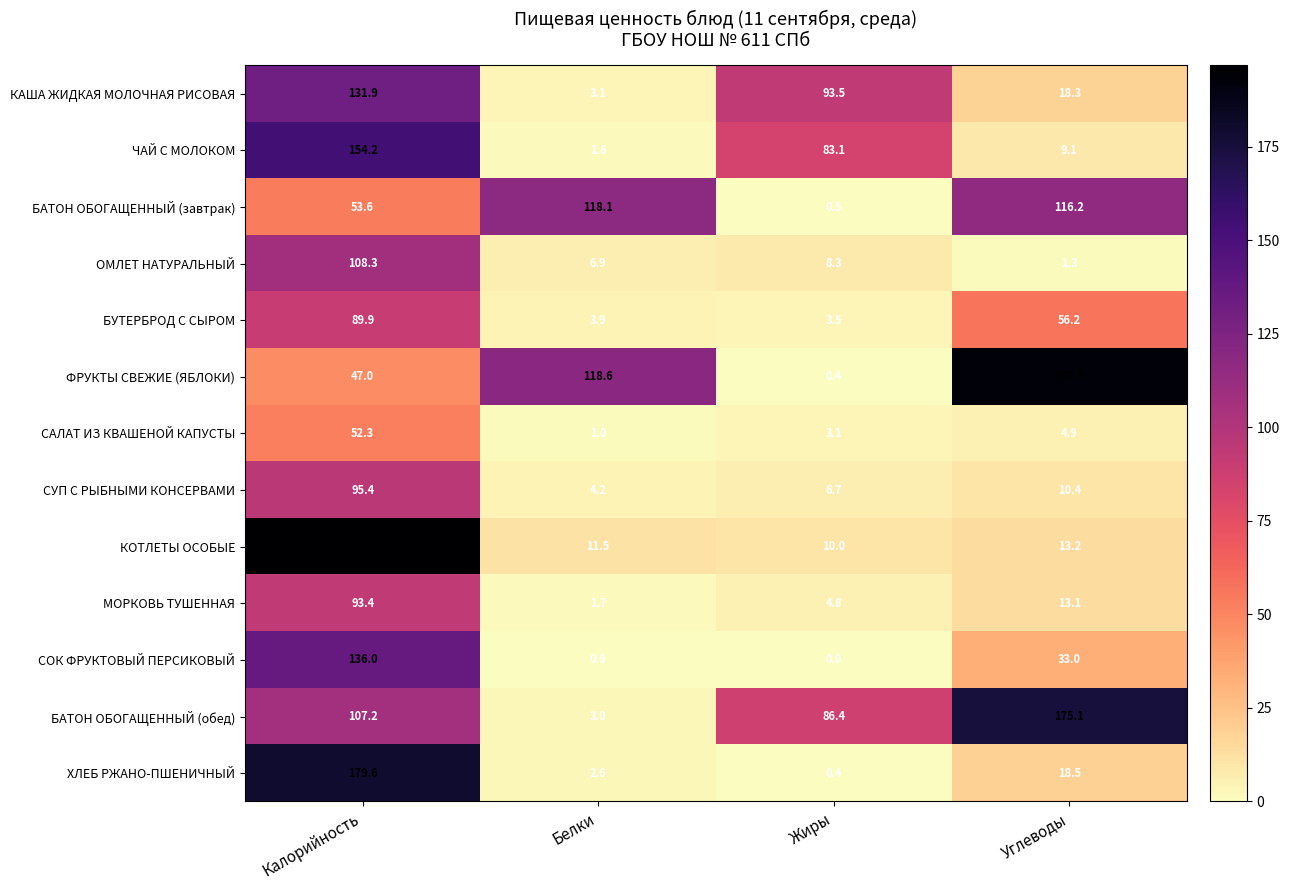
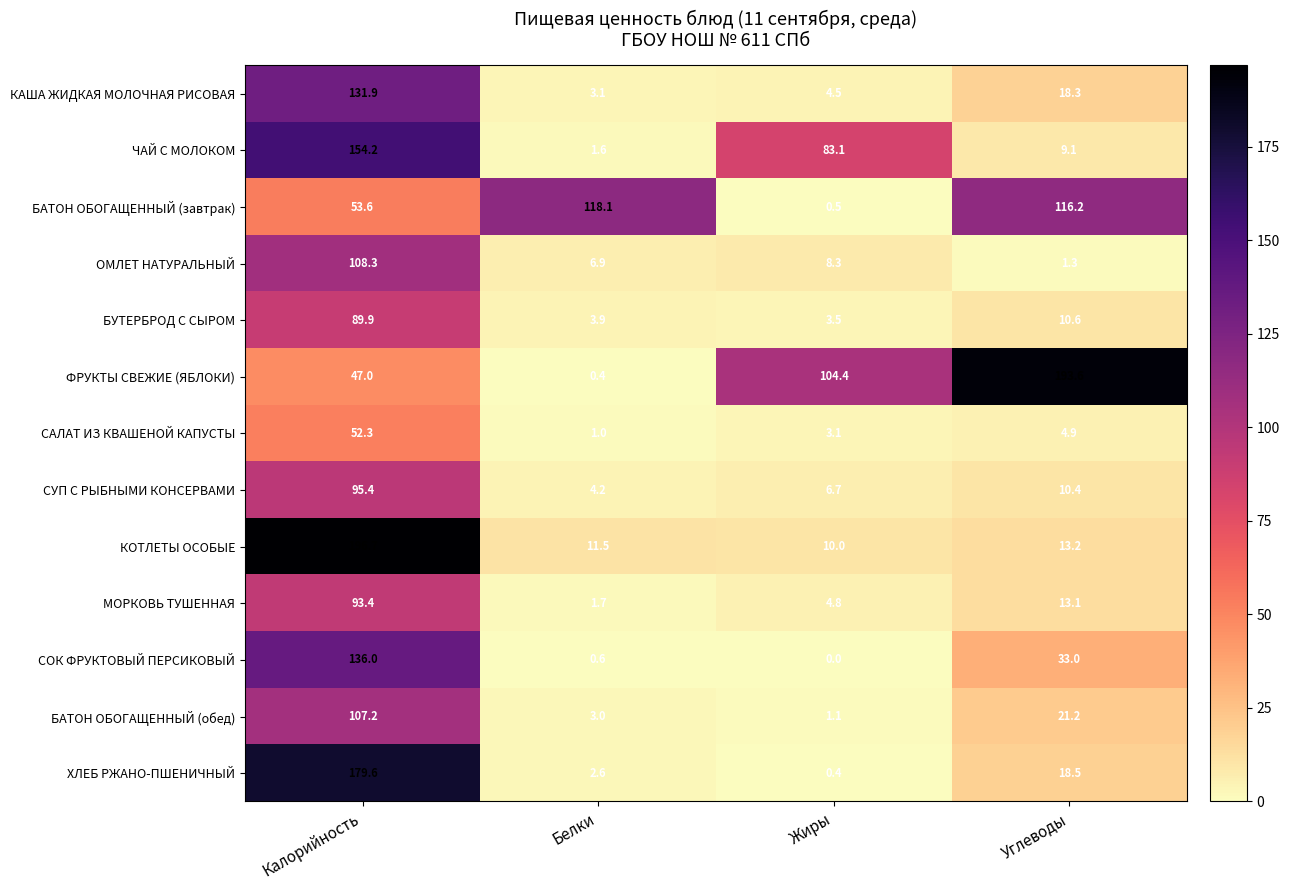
  {
    "КАША ЖИДКАЯ МОЛОЧНАЯ РИСОВАЯ": {
      "Калорийность": 131.9,
      "Белки": 3.1,
-     "Жиры": 93.5,
+     "Жиры": 4.5,
      "Углеводы": 18.3
    },
    "ЧАЙ С МОЛОКОМ": {
      "Калорийность": 154.2,
      "Белки": 1.6,
      "Жиры": 83.1,
      "Углеводы": 9.1
    },
    "БАТОН ОБОГАЩЕННЫЙ (завтрак)": {
      "Калорийность": 53.6,
      "Белки": 118.1,
      "Жиры": 0.5,
      "Углеводы": 116.2
    },
    "ОМЛЕТ НАТУРАЛЬНЫЙ": {
      "Калорийность": 108.3,
      "Белки": 6.9,
      "Жиры": 8.3,
      "Углеводы": 1.3
    },
    "БУТЕРБРОД С СЫРОМ": {
      "Калорийность": 89.9,
      "Белки": 3.9,
      "Жиры": 3.5,
-     "Углеводы": 56.2
+     "Углеводы": 10.6
    },
    "ФРУКТЫ СВЕЖИЕ (ЯБЛОКИ)": {
      "Калорийность": 47.0,
-     "Белки": 118.6,
-     "Жиры": 0.4
+     "Белки": 0.4,
+     "Жиры": 104.4
    },
    "САЛАТ ИЗ КВАШЕНОЙ КАПУСТЫ": {
      "Калорийность": 52.3,
      "Белки": 1.0,
      "Жиры": 3.1,
      "Углеводы": 4.9
    },
    "СУП С РЫБНЫМИ КОНСЕРВАМИ": {
      "Калорийность": 95.4,
      "Белки": 4.2,
      "Жиры": 6.7,
      "Углеводы": 10.4
    },
    "КОТЛЕТЫ ОСОБЫЕ": {
      "Белки": 11.5,
      "Жиры": 10.0,
      "Углеводы": 13.2
    },
    "МОРКОВЬ ТУШЕННАЯ": {
      "Калорийность": 93.4,
      "Белки": 1.7,
      "Жиры": 4.8,
      "Углеводы": 13.1
    },
    "СОК ФРУКТОВЫЙ ПЕРСИКОВЫЙ": {
      "Калорийность": 136.0,
      "Белки": 0.6,
      "Жиры": 0.0,
      "Углеводы": 33.0
    },
    "БАТОН ОБОГАЩЕННЫЙ (обед)": {
      "Калорийность": 107.2,
      "Белки": 3.0,
-     "Жиры": 86.4,
-     "Углеводы": 175.1
+     "Жиры": 1.1,
+     "Углеводы": 21.2
    },
    "ХЛЕБ РЖАНО-ПШЕНИЧНЫЙ": {
      "Белки": 2.6,
      "Жиры": 0.4,
      "Углеводы": 18.5
    }
  }
